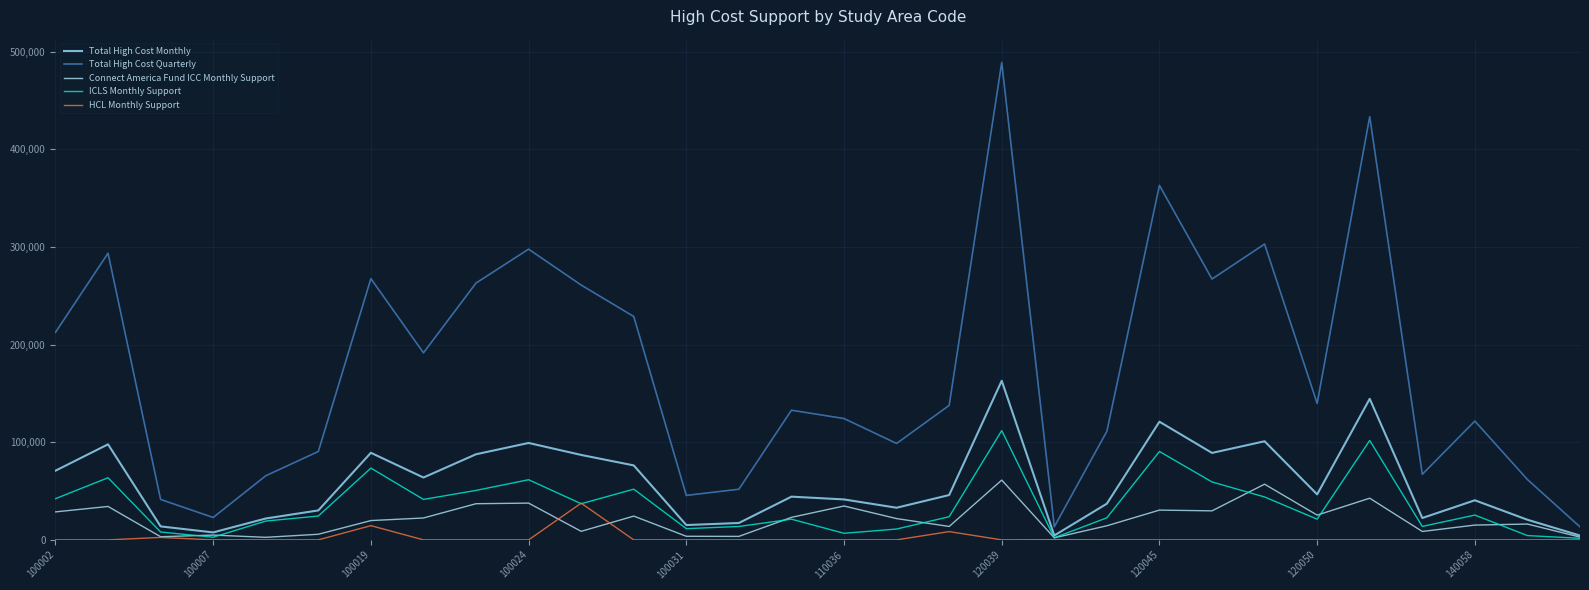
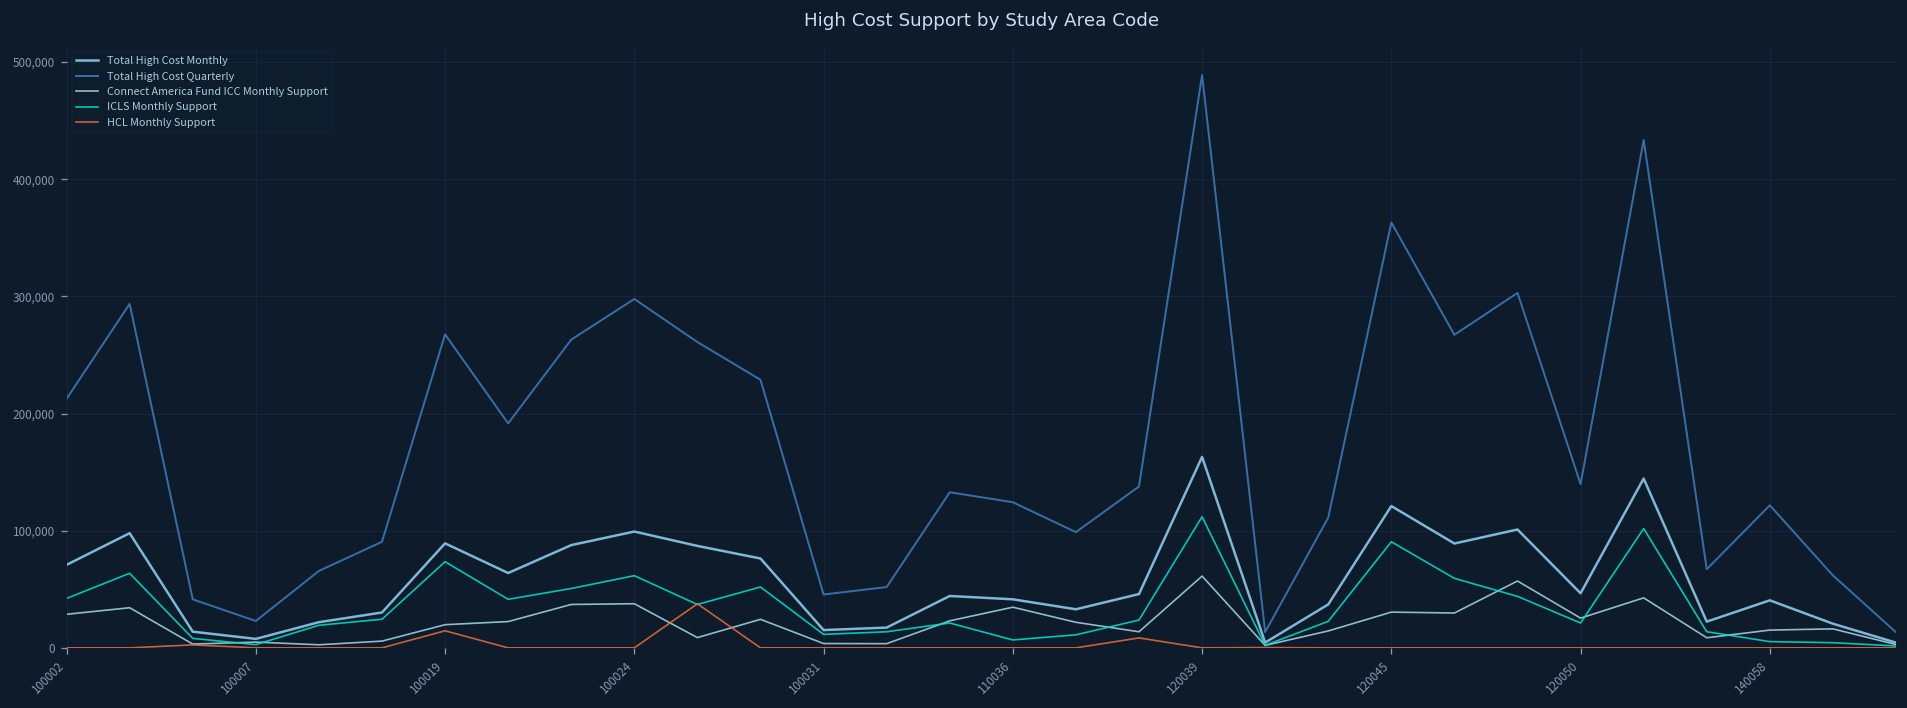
  {
    "Total High Cost Quarterly": {
      "100002": "210,000",
      "100007": "20,000",
      "100019": "270,000",
      "100024": "300,000",
      "100031": "50,000",
      "110036": "120,000",
      "120039": "490,000",
      "120045": "360,000",
      "120050": "140,000",
      "140058": "120,000"
    },
    "ICLS Monthly Support": {
      "100002": "40,000",
      "100019": "70,000",
      "100024": "60,000",
      "100031": "10,000",
      "110036": "10,000",
      "120039": "110,000",
      "120045": "90,000",
      "120050": "20,000",
-     "140058": "30,000"
+     "140058": "10,000"
    },
    "HCL Monthly Support": {
      "100002": "0",
      "100007": "0",
      "100019": "10,000",
      "100024": "0",
      "100031": "0",
      "110036": "0",
      "120039": "0",
      "120045": "0",
      "120050": "0",
      "140058": "0"
    }
  }
